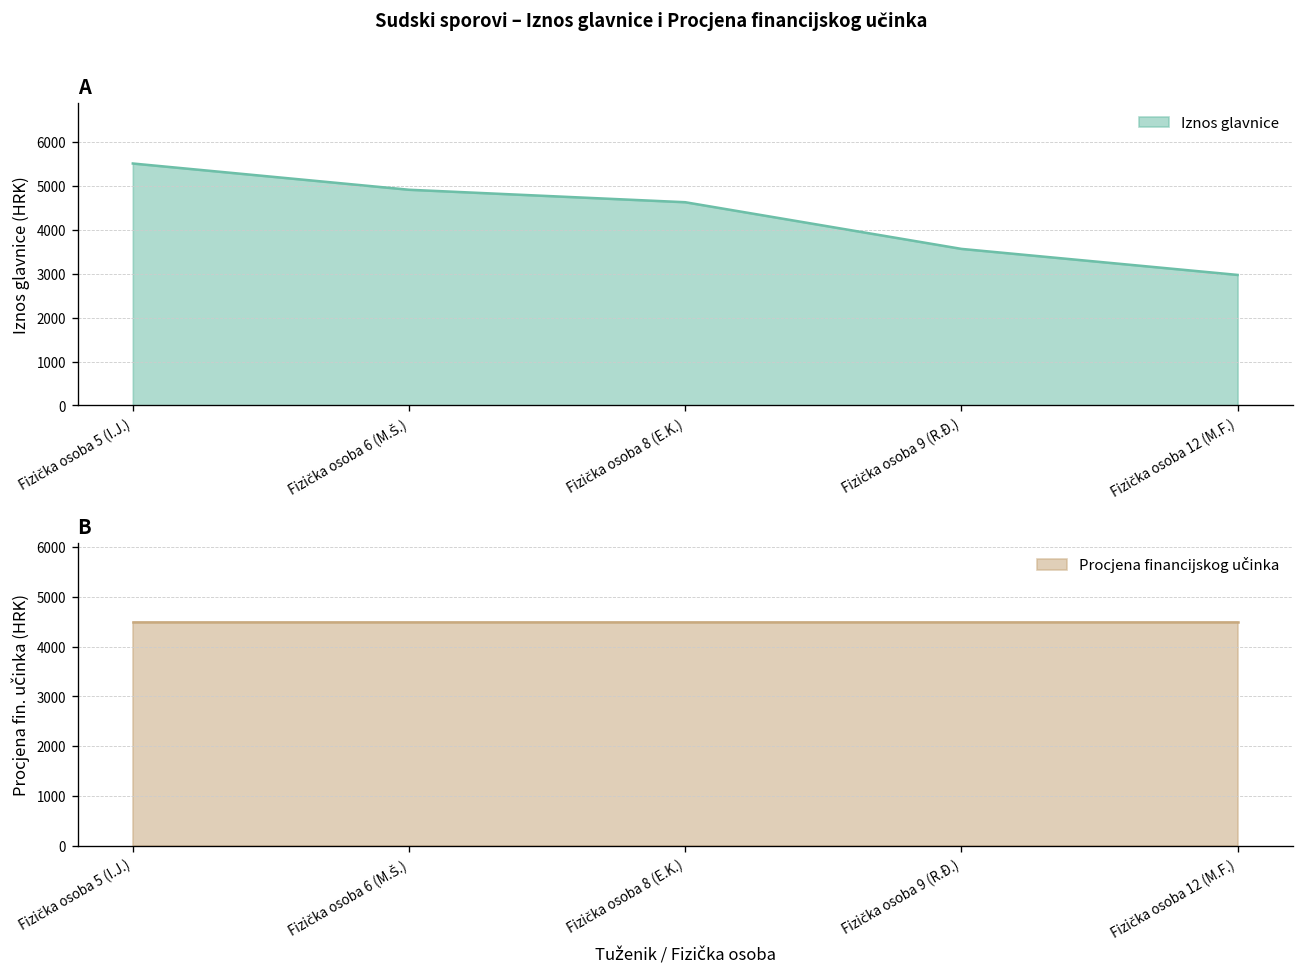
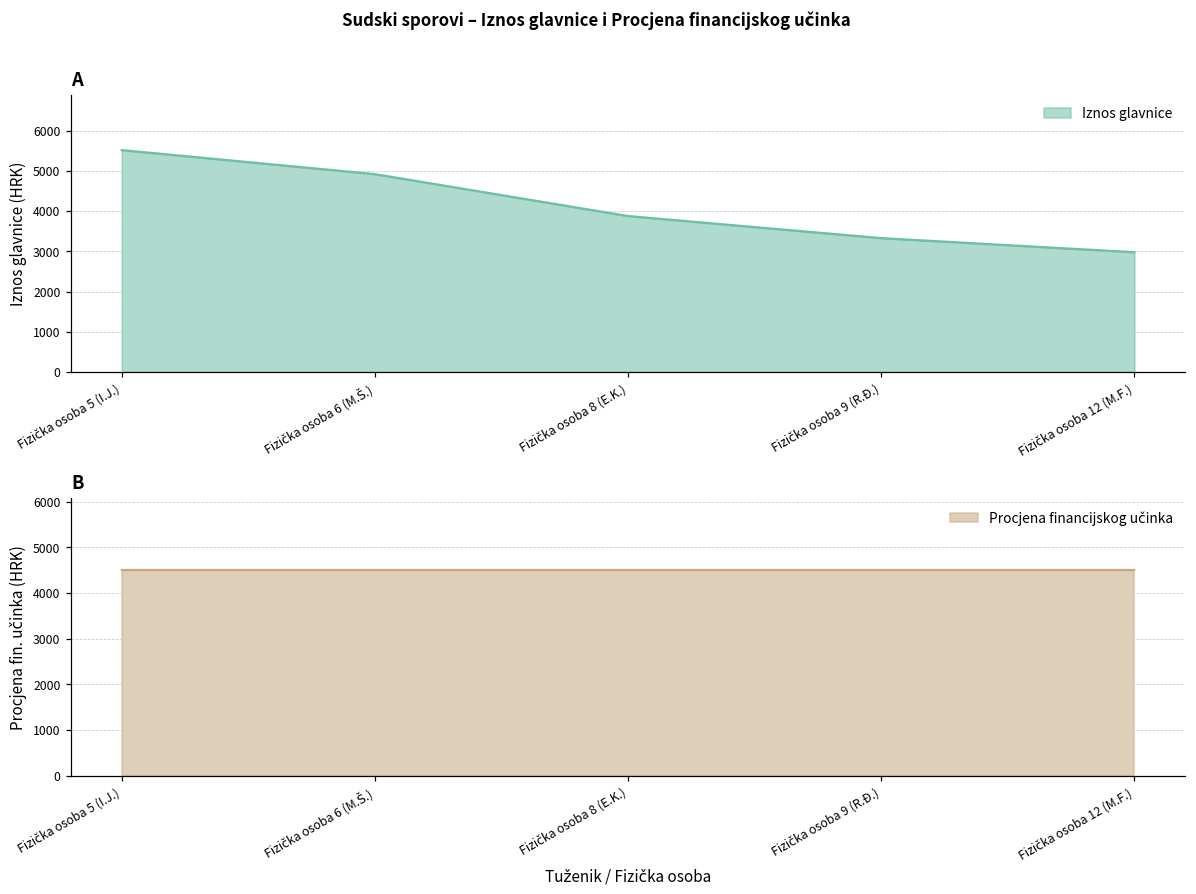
  {
    "A": {
      "Fizička osoba 5 (I.J.)": 5500,
      "Fizička osoba 6 (M.Š.)": 4900,
-     "Fizička osoba 8 (E.K.)": 4600,
-     "Fizička osoba 9 (R.Đ.)": 3600,
+     "Fizička osoba 8 (E.K.)": 3900,
+     "Fizička osoba 9 (R.Đ.)": 3300,
      "Fizička osoba 12 (M.F.)": 3000
    },
    "B": {
      "Fizička osoba 5 (I.J.)": 4500,
      "Fizička osoba 6 (M.Š.)": 4500,
      "Fizička osoba 8 (E.K.)": 4500,
      "Fizička osoba 9 (R.Đ.)": 4500,
      "Fizička osoba 12 (M.F.)": 4500
    }
  }
